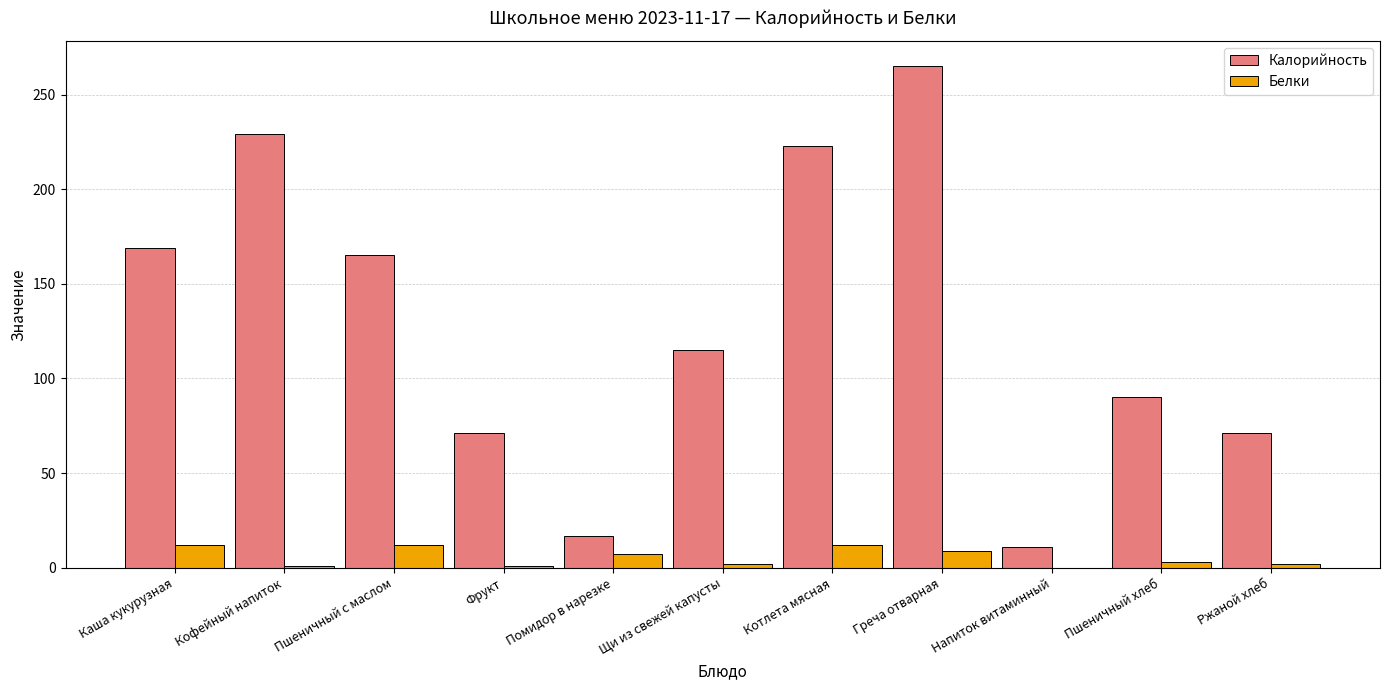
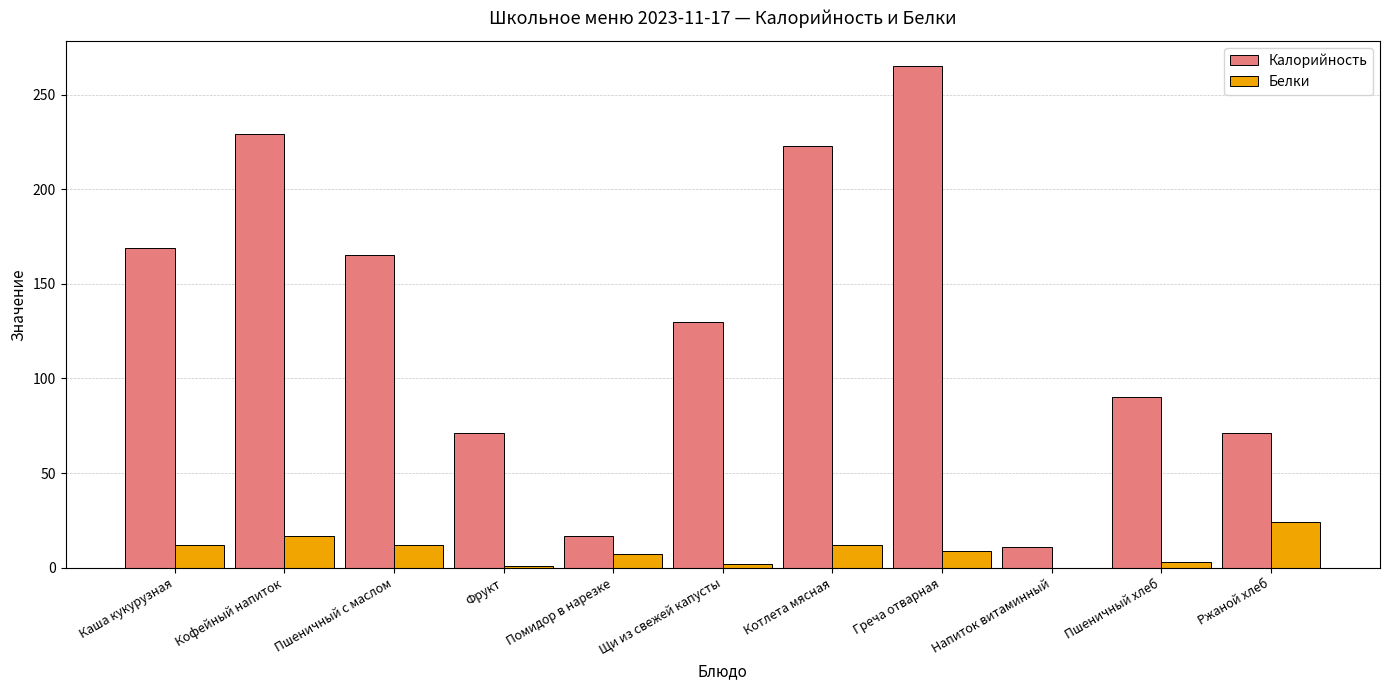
  {
    "Калорийность": {
      "Каша кукурузная": 169,
      "Кофейный напиток": 229,
      "Пшеничный с маслом": 165,
      "Фрукт": 71,
      "Помидор в нарезке": 17,
-     "Щи из свежей капусты": 115,
+     "Щи из свежей капусты": 130,
      "Котлета мясная": 223,
      "Греча отварная": 265,
      "Напиток витаминный": 11,
      "Пшеничный хлеб": 90,
      "Ржаной хлеб": 71
    },
    "Белки": {
      "Каша кукурузная": 12,
-     "Кофейный напиток": 1,
+     "Кофейный напиток": 17,
      "Пшеничный с маслом": 12,
      "Помидор в нарезке": 7,
      "Щи из свежей капусты": 2,
      "Котлета мясная": 12,
      "Греча отварная": 9,
      "Напиток витаминный": 0,
      "Пшеничный хлеб": 3,
-     "Ржаной хлеб": 2
+     "Ржаной хлеб": 24
    }
  }
